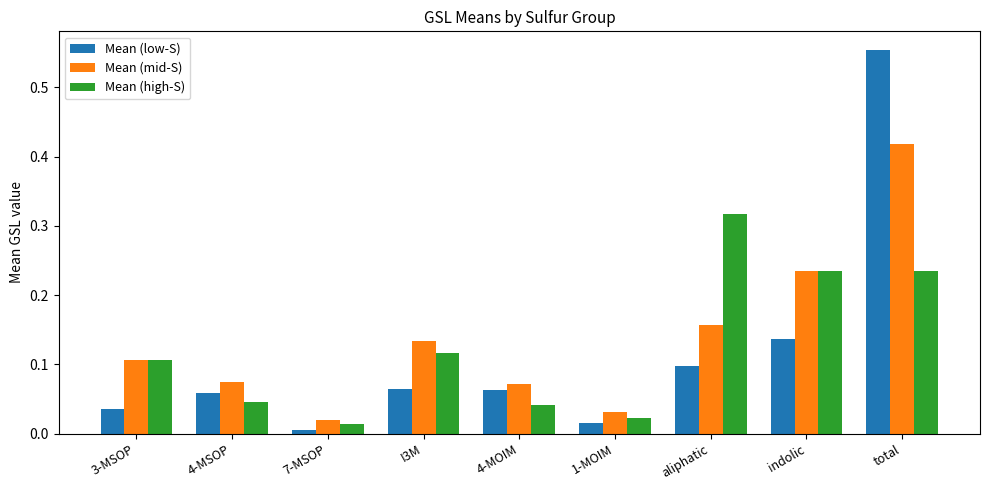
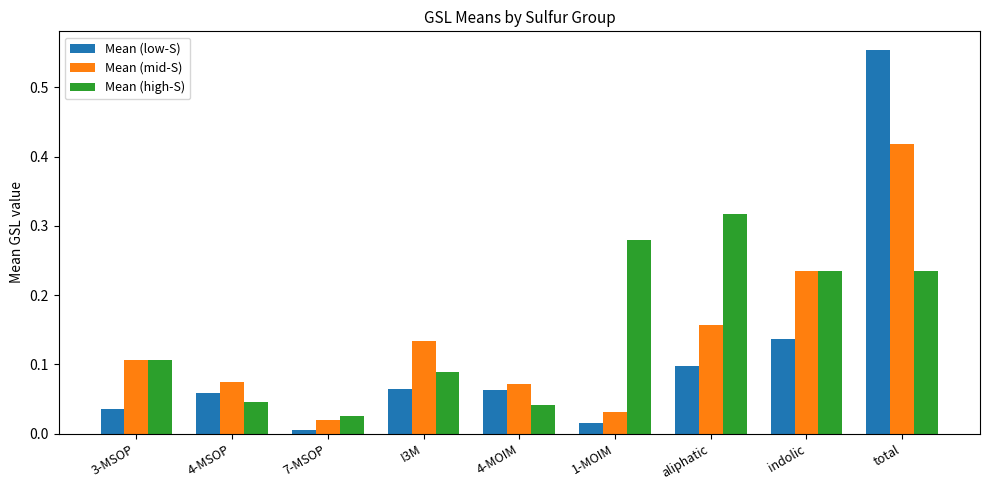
  {
    "Mean (low-S)": {
      "3-MSOP": 0.04,
      "4-MSOP": 0.06,
      "7-MSOP": 0.00,
      "I3M": 0.06,
      "4-MOIM": 0.06,
      "1-MOIM": 0.01,
      "aliphatic": 0.10,
      "indolic": 0.14,
      "total": 0.55
    },
    "Mean (mid-S)": {
      "3-MSOP": 0.11,
      "4-MSOP": 0.07,
      "7-MSOP": 0.02,
      "I3M": 0.13,
      "4-MOIM": 0.07,
      "1-MOIM": 0.03,
      "aliphatic": 0.16,
      "indolic": 0.23,
      "total": 0.42
    },
    "Mean (high-S)": {
      "3-MSOP": 0.11,
      "4-MSOP": 0.05,
-     "7-MSOP": 0.01,
-     "I3M": 0.12,
+     "7-MSOP": 0.03,
+     "I3M": 0.09,
      "4-MOIM": 0.04,
-     "1-MOIM": 0.02,
+     "1-MOIM": 0.28,
      "aliphatic": 0.32,
      "indolic": 0.24,
      "total": 0.23
    }
  }
